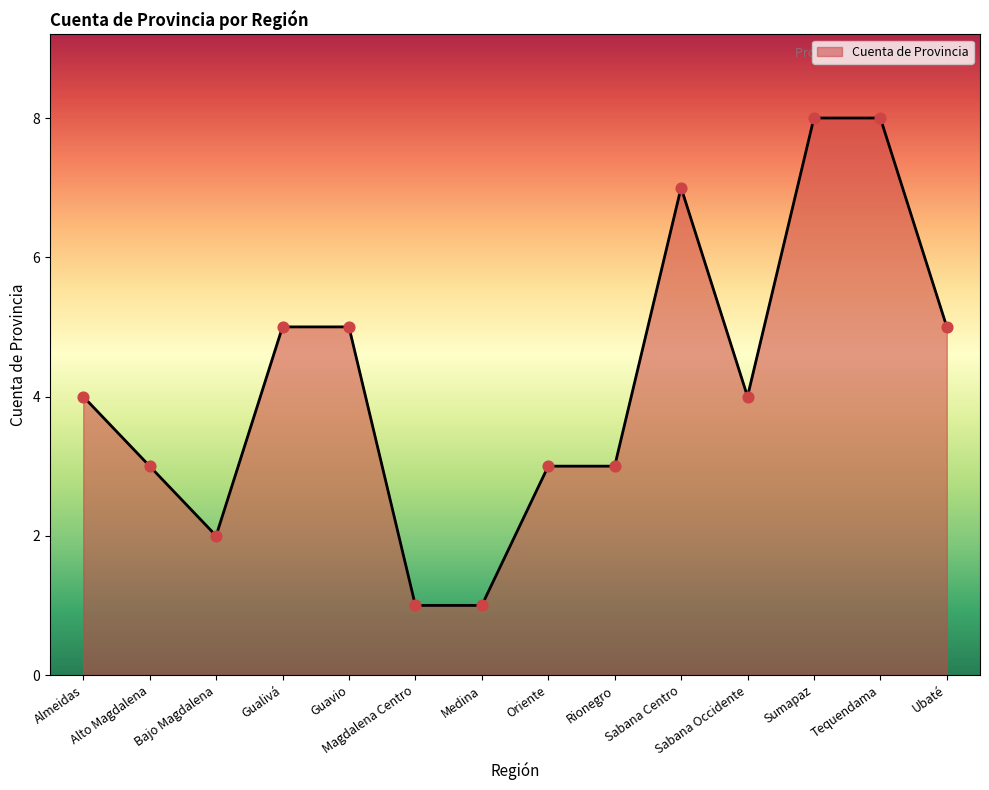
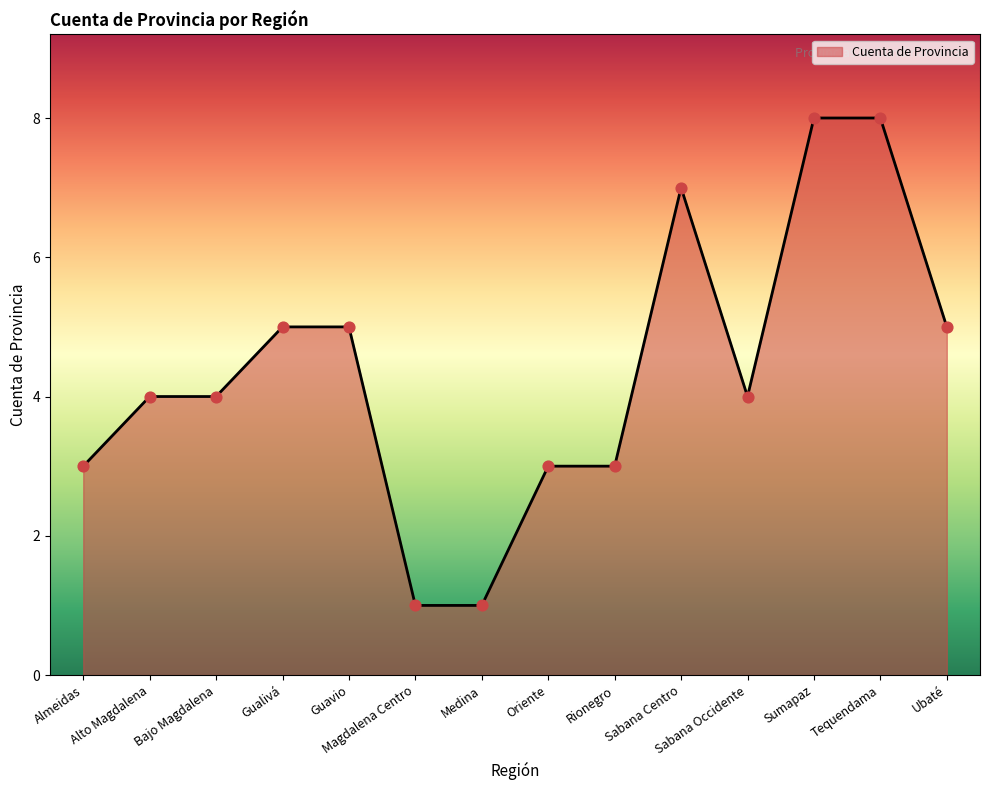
  {
-   "Almeidas": 4,
-   "Alto Magdalena": 3,
-   "Bajo Magdalena": 2,
+   "Almeidas": 3,
+   "Alto Magdalena": 4,
+   "Bajo Magdalena": 4,
    "Gualivá": 5,
    "Guavio": 5,
    "Magdalena Centro": 1,
    "Medina": 1,
    "Oriente": 3,
    "Rionegro": 3,
    "Sabana Centro": 7,
    "Sabana Occidente": 4,
    "Sumapaz": 8,
    "Tequendama": 8,
    "Ubaté": 5
  }
